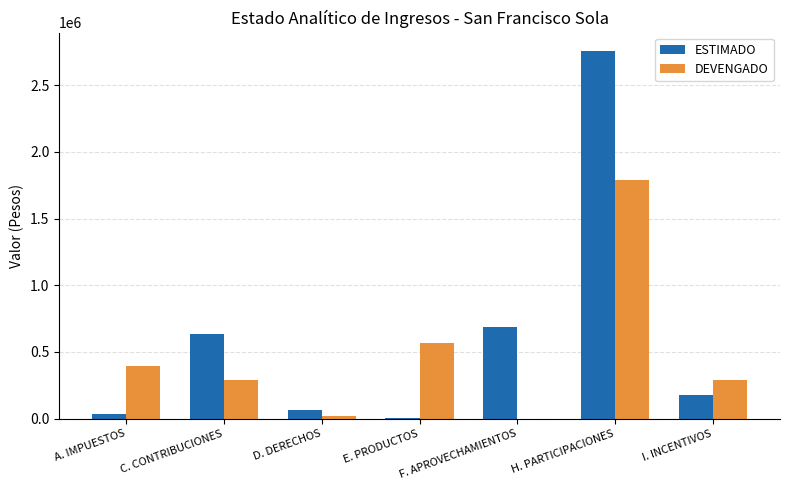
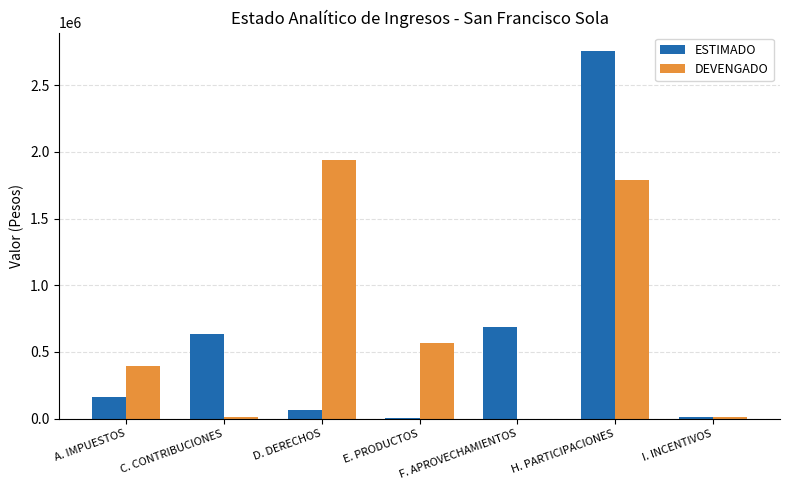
  {
    "ESTIMADO": {
-     "A. IMPUESTOS": 40000,
+     "A. IMPUESTOS": 160000,
      "C. CONTRIBUCIONES": 630000,
      "D. DERECHOS": 70000,
      "F. APROVECHAMIENTOS": 690000,
      "H. PARTICIPACIONES": 2760000,
-     "I. INCENTIVOS": 180000
+     "I. INCENTIVOS": 10000
    },
    "DEVENGADO": {
      "A. IMPUESTOS": 400000,
-     "C. CONTRIBUCIONES": 290000,
-     "D. DERECHOS": 20000,
+     "C. CONTRIBUCIONES": 10000,
+     "D. DERECHOS": 1940000,
      "E. PRODUCTOS": 560000,
      "H. PARTICIPACIONES": 1790000,
-     "I. INCENTIVOS": 290000
+     "I. INCENTIVOS": 10000
    }
  }
